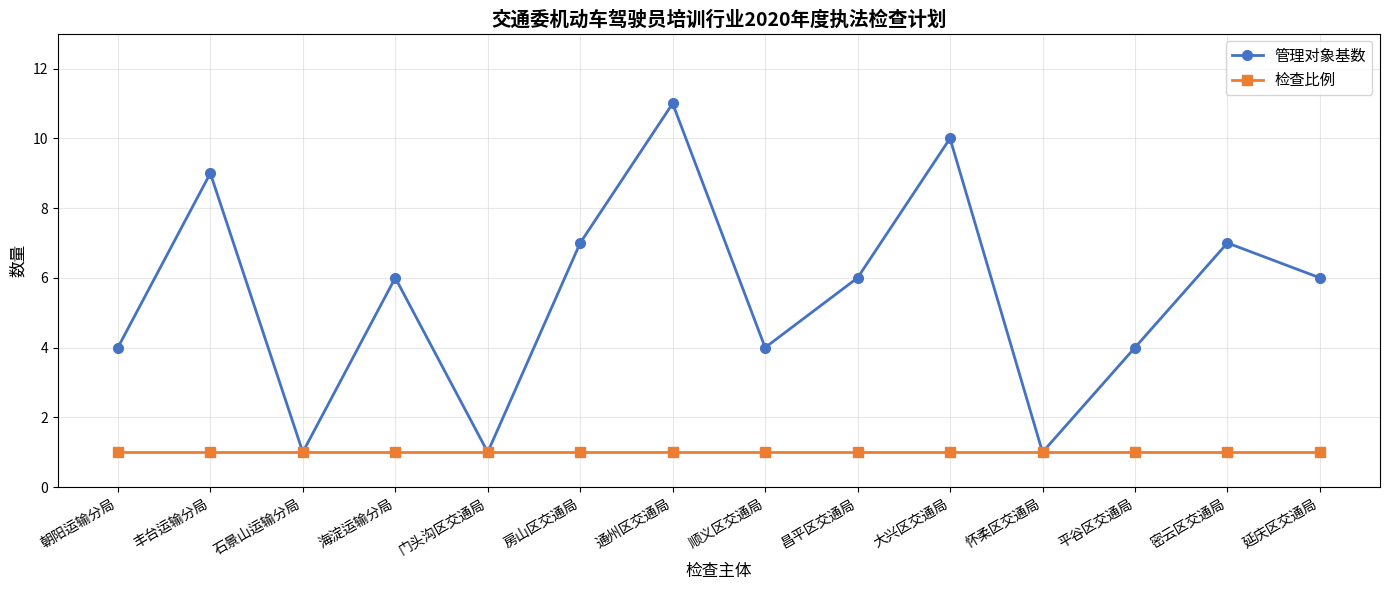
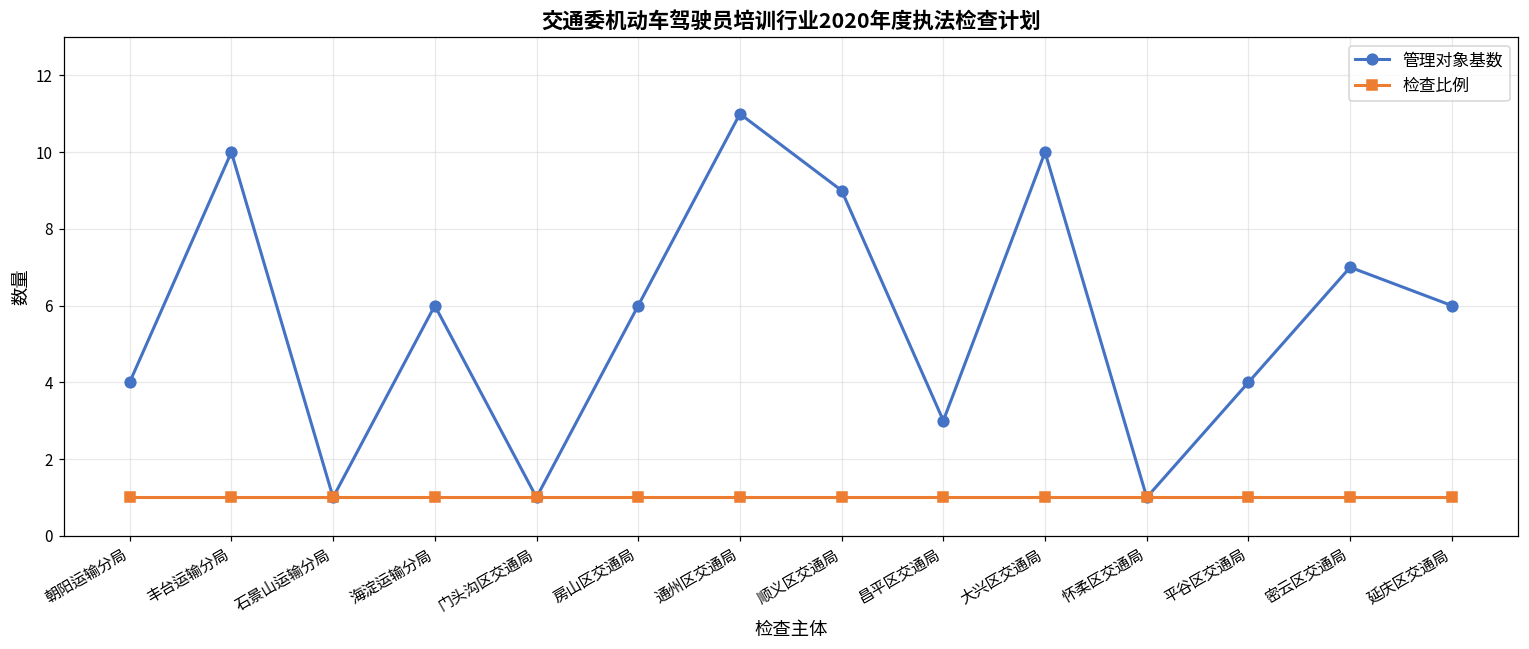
  {
    "管理对象基数": {
      "朝阳运输分局": 4,
-     "丰台运输分局": 9,
+     "丰台运输分局": 10,
      "海淀运输分局": 6,
-     "房山区交通局": 7,
+     "房山区交通局": 6,
      "通州区交通局": 11,
-     "顺义区交通局": 4,
-     "昌平区交通局": 6,
+     "顺义区交通局": 9,
+     "昌平区交通局": 3,
      "大兴区交通局": 10,
      "平谷区交通局": 4,
      "密云区交通局": 7,
      "延庆区交通局": 6
    },
    "检查比例": {
      "朝阳运输分局": 1,
      "丰台运输分局": 1,
      "海淀运输分局": 1,
      "房山区交通局": 1,
      "通州区交通局": 1,
      "顺义区交通局": 1,
      "昌平区交通局": 1,
      "大兴区交通局": 1,
      "平谷区交通局": 1,
      "密云区交通局": 1,
      "延庆区交通局": 1
    }
  }
